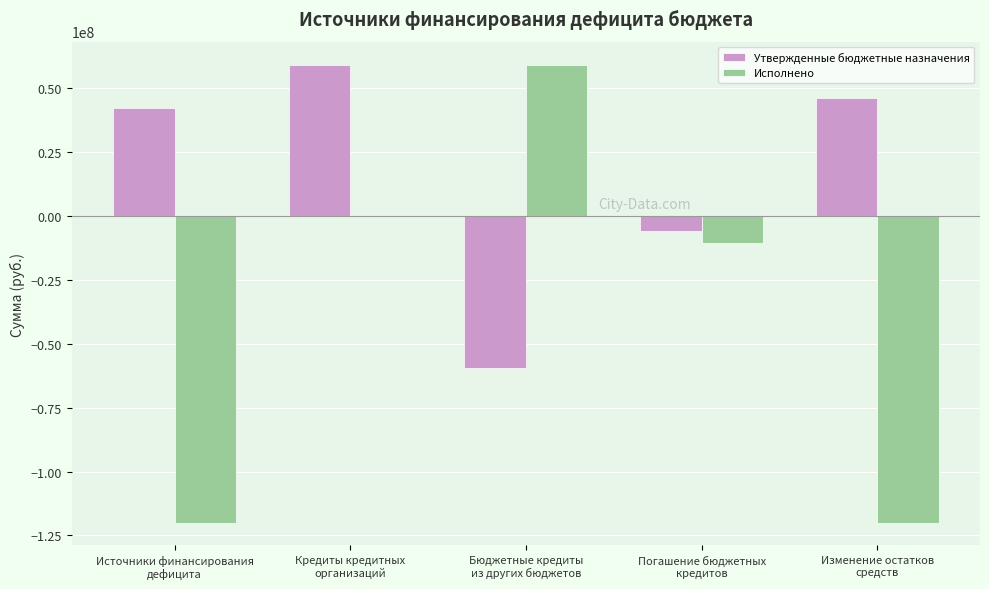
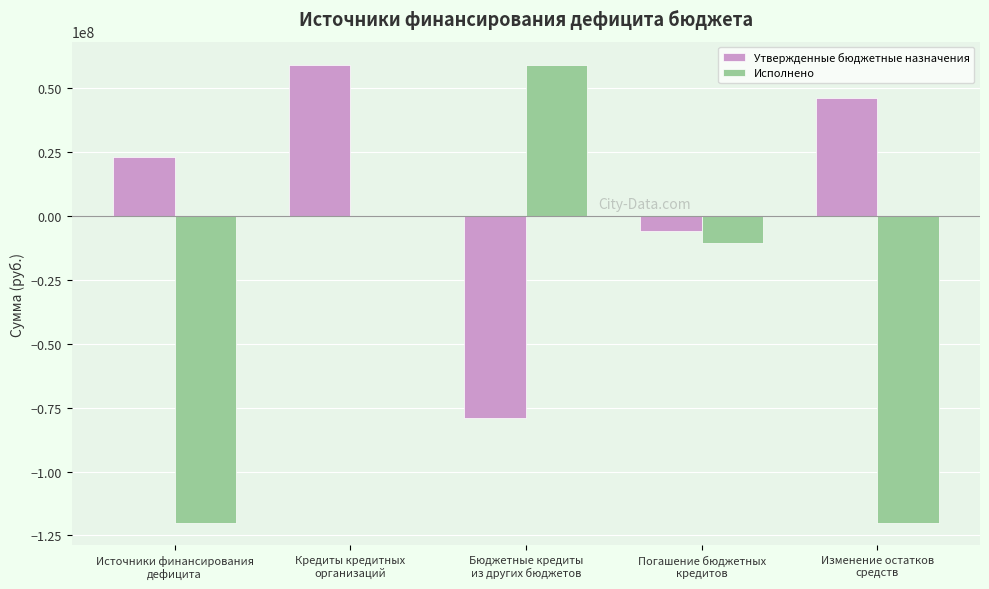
  {
    "Утвержденные бюджетные назначения": {
-     "Источники финансирования дефицита": 42000000,
+     "Источники финансирования дефицита": 23000000,
      "Кредиты кредитных организаций": 59000000,
-     "Бюджетные кредиты из других бюджетов": -59000000,
+     "Бюджетные кредиты из других бюджетов": -79000000,
      "Погашение бюджетных кредитов": -6000000,
      "Изменение остатков средств": 46000000
    },
    "Исполнено": {
      "Источники финансирования дефицита": -120000000,
      "Кредиты кредитных организаций": 0,
      "Бюджетные кредиты из других бюджетов": 59000000,
      "Погашение бюджетных кредитов": -11000000,
      "Изменение остатков средств": -120000000
    }
  }
